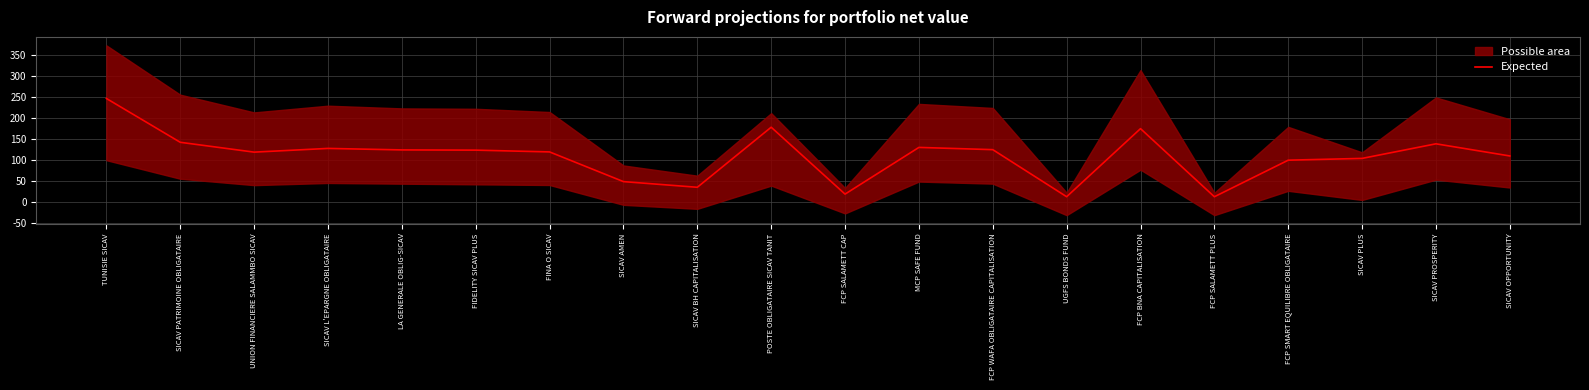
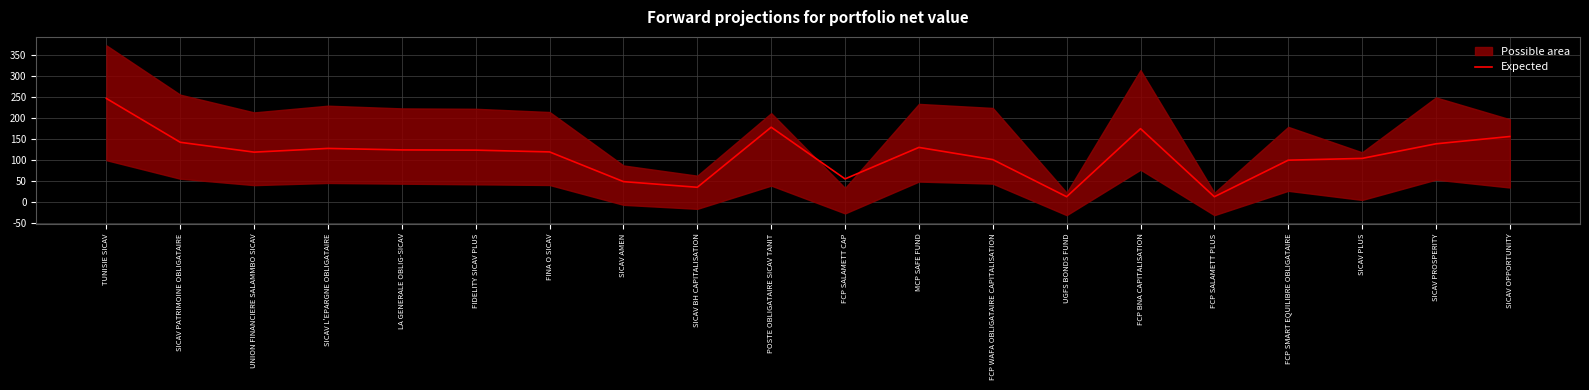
  {
    "Expected": {
      "TUNISIE SICAV": 250,
      "SICAV PATRIMOINE OBLIGATAIRE": 140,
      "UNION FINANCIERE SALAMMBO SICAV": 120,
      "SICAV L'EPARGNE OBLIGATAIRE": 130,
      "LA GENERALE OBLIG-SICAV": 120,
      "FIDELITY SICAV PLUS": 120,
      "FINA O SICAV": 120,
      "SICAV AMEN": 50,
      "SICAV BH CAPITALISATION": 30,
      "POSTE OBLIGATAIRE SICAV TANIT": 180,
-     "FCP SALAMETT CAP": 20,
+     "FCP SALAMETT CAP": 50,
      "MCP SAFE FUND": 130,
-     "FCP WAFA OBLIGATAIRE CAPITALISATION": 120,
+     "FCP WAFA OBLIGATAIRE CAPITALISATION": 100,
      "UGFS BONDS FUND": 10,
      "FCP BNA CAPITALISATION": 170,
      "FCP SALAMETT PLUS": 10,
      "FCP SMART EQUILIBRE OBLIGATAIRE": 100,
      "SICAV PLUS": 100,
      "SICAV PROSPERITY": 140,
-     "SICAV OPPORTUNITY": 110
+     "SICAV OPPORTUNITY": 160
    }
  }
